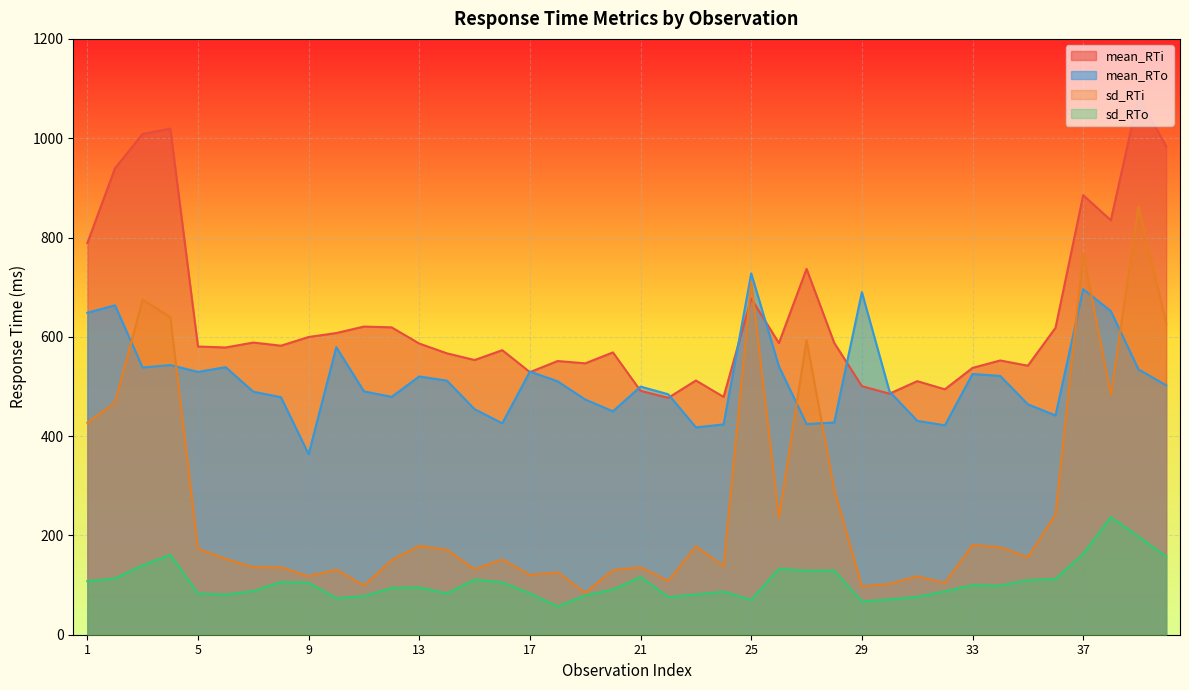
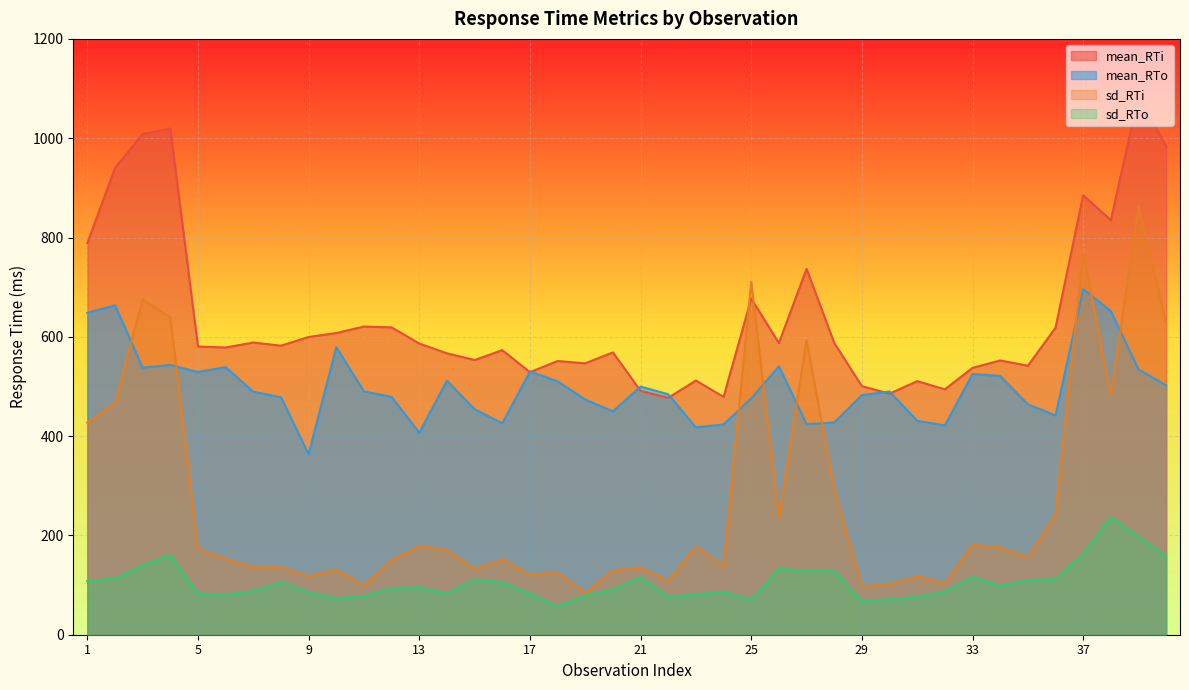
  {
    "mean_RTo": {
      "1": 650,
      "5": 530,
      "9": 360,
-     "13": 520,
+     "13": 410,
      "21": 500,
-     "25": 730,
-     "29": 690,
+     "25": 480,
+     "29": 480,
      "33": 530,
      "37": 700
    },
    "sd_RTo": {
      "1": 110,
      "5": 80,
-     "9": 100,
+     "9": 90,
      "13": 100,
      "17": 80,
      "21": 120,
      "25": 70,
      "29": 70,
-     "33": 100,
+     "33": 120,
      "37": 160
    }
  }
